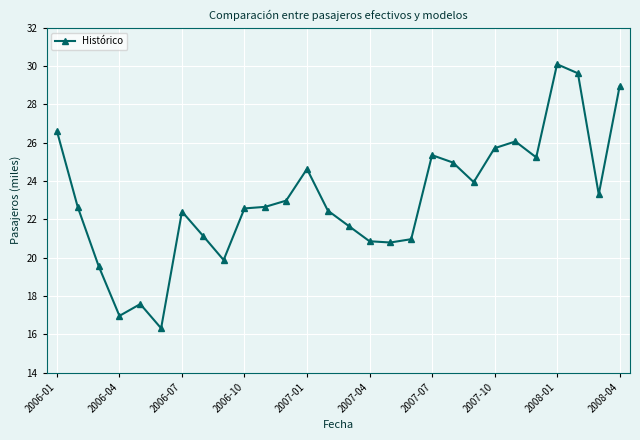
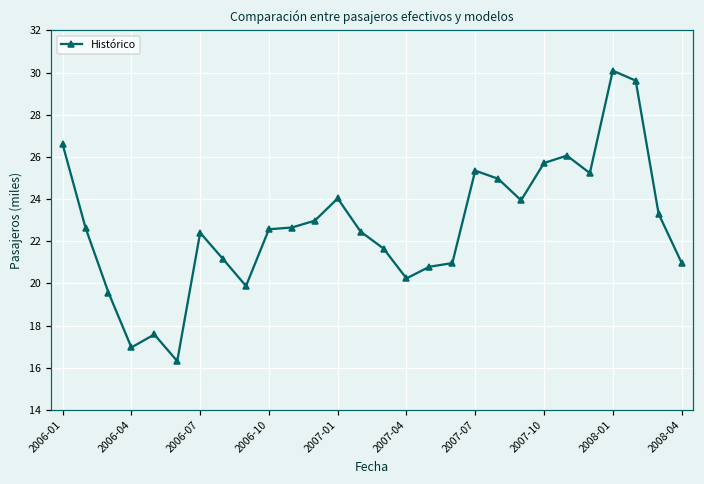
  {
    "2006-01": 26.6,
    "2006-04": 17.0,
    "2006-07": 22.4,
    "2006-10": 22.6,
-   "2007-01": 24.6,
-   "2007-04": 20.9,
+   "2007-01": 24.0,
+   "2007-04": 20.2,
    "2007-07": 25.4,
    "2007-10": 25.7,
    "2008-01": 30.1,
-   "2008-04": 28.9
+   "2008-04": 21.0
  }
